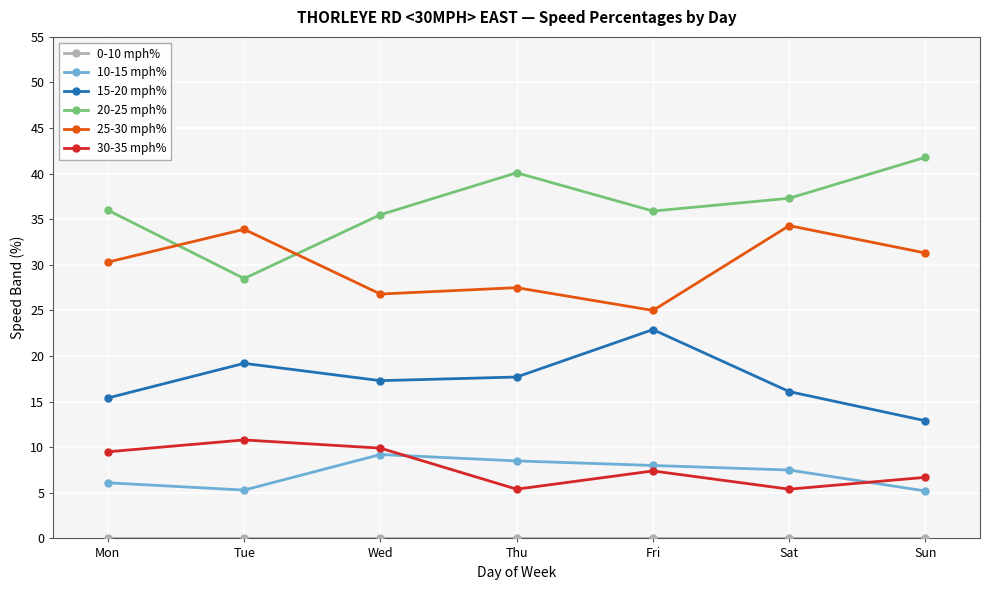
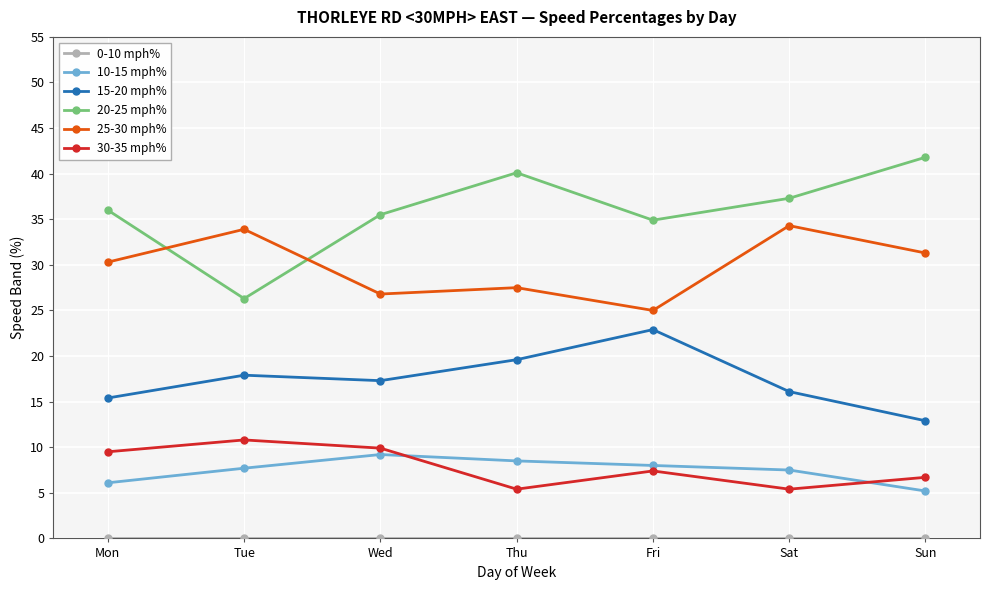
  {
    "0-10 mph%": {
      "Mon": 0,
      "Tue": 0,
      "Wed": 0,
      "Thu": 0,
      "Fri": 0,
      "Sat": 0,
      "Sun": 0
    },
    "10-15 mph%": {
      "Mon": 6,
-     "Tue": 5,
+     "Tue": 8,
      "Wed": 9,
      "Thu": 9,
      "Fri": 8,
      "Sat": 8,
      "Sun": 5
    },
    "15-20 mph%": {
      "Mon": 15,
-     "Tue": 19,
+     "Tue": 18,
      "Wed": 17,
-     "Thu": 18,
+     "Thu": 20,
      "Fri": 23,
      "Sat": 16,
      "Sun": 13
    },
    "20-25 mph%": {
      "Mon": 36,
-     "Tue": 29,
+     "Tue": 26,
      "Wed": 36,
      "Thu": 40,
-     "Fri": 36,
+     "Fri": 35,
      "Sat": 37,
      "Sun": 42
    }
  }
